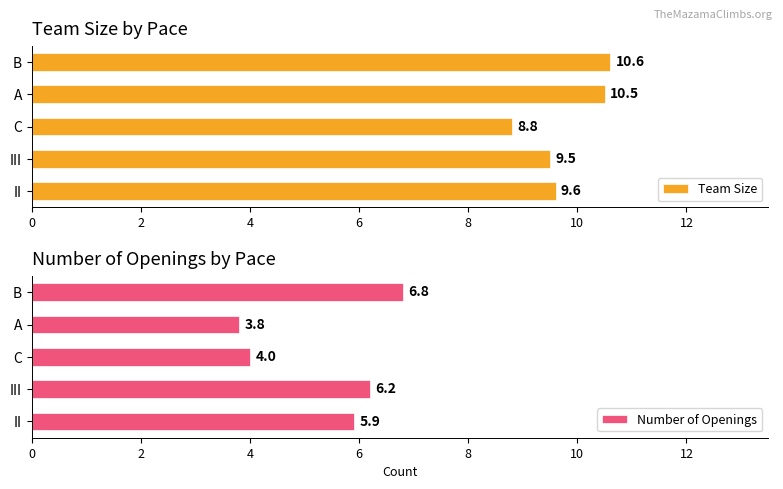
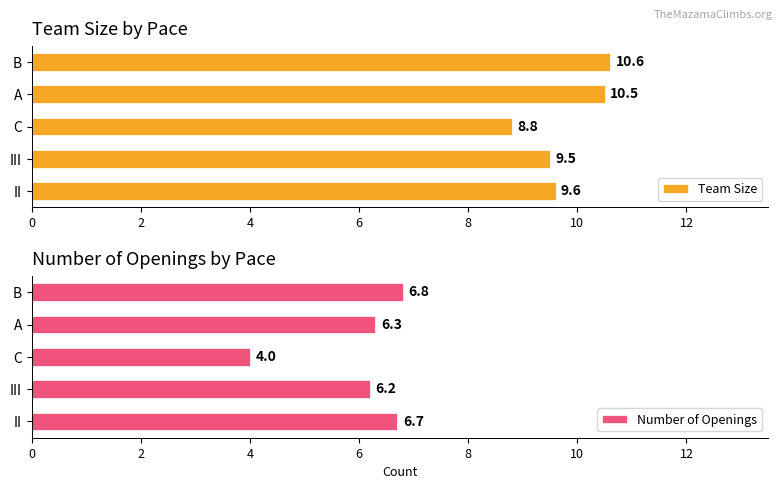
  {
    "Team Size by Pace": {
      "B": 10.6,
      "A": 10.5,
      "C": 8.8,
      "III": 9.5,
      "II": 9.6
    },
    "Number of Openings by Pace": {
      "B": 6.8,
-     "A": 3.8,
+     "A": 6.3,
      "C": 4.0,
      "III": 6.2,
-     "II": 5.9
+     "II": 6.7
    }
  }
